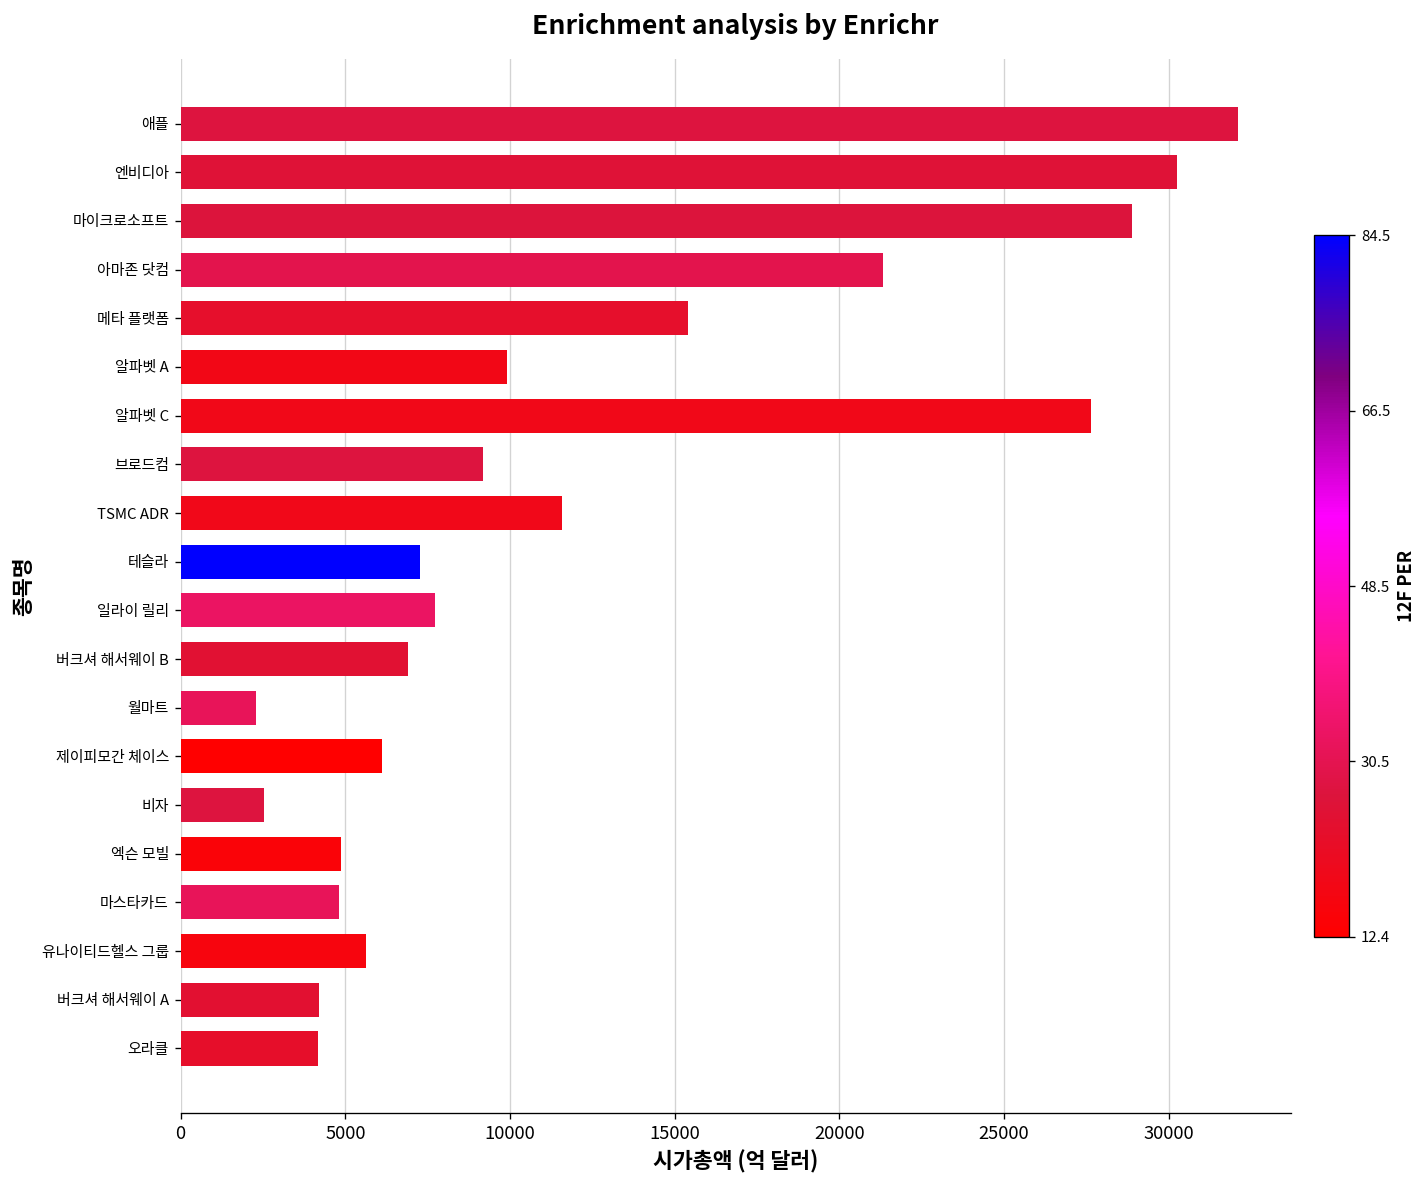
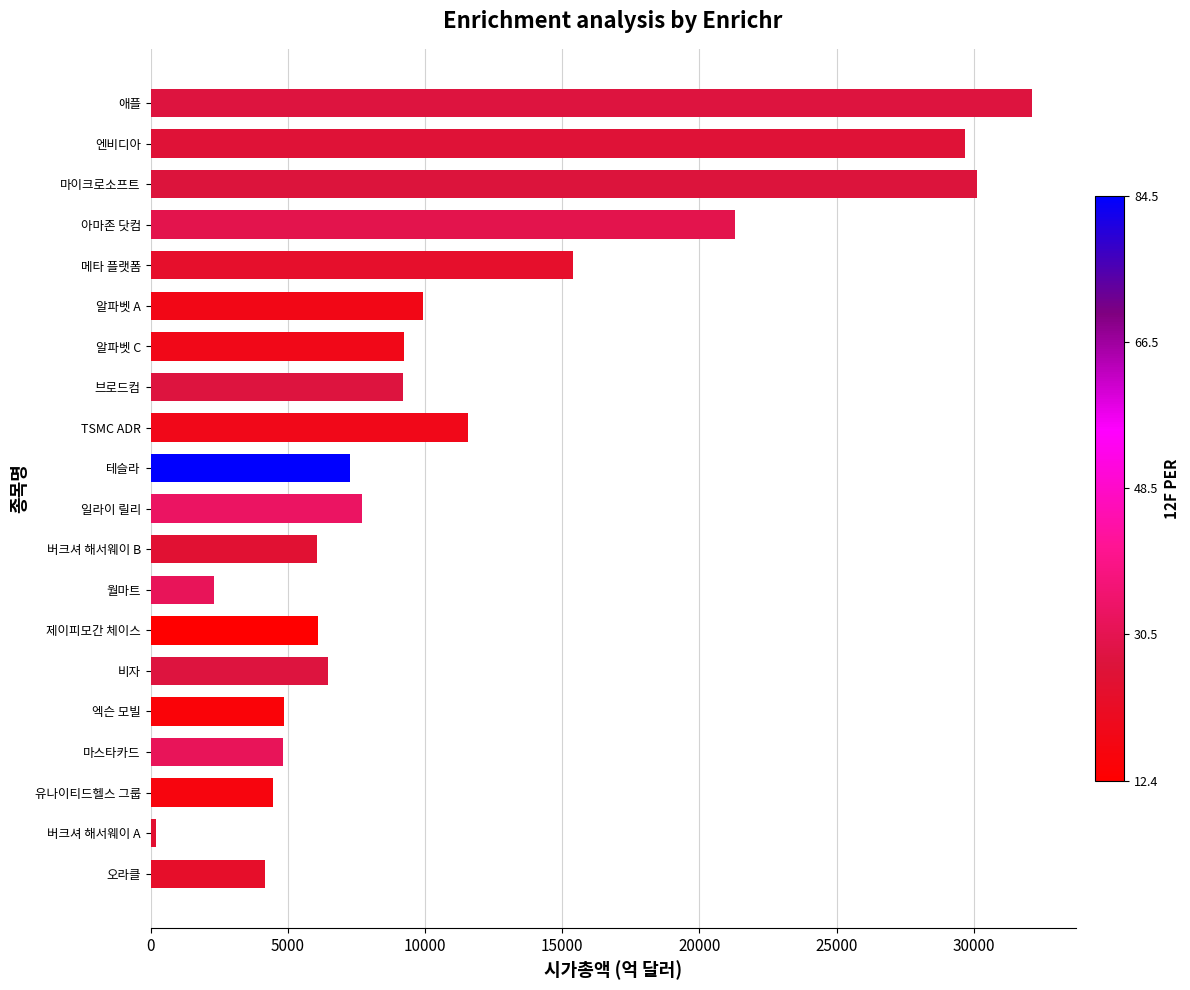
  {
    "애플": 32100,
-   "엔비디아": 30300,
-   "마이크로소프트": 28900,
+   "엔비디아": 29700,
+   "마이크로소프트": 30100,
    "아마존 닷컴": 21300,
    "메타 플랫폼": 15400,
    "알파벳 A": 9900,
-   "알파벳 C": 27600,
+   "알파벳 C": 9200,
    "브로드컴": 9200,
    "TSMC ADR": 11600,
    "테슬라": 7300,
    "일라이 릴리": 7700,
-   "버크셔 해서웨이 B": 6900,
+   "버크셔 해서웨이 B": 6100,
    "월마트": 2300,
    "제이피모간 체이스": 6100,
-   "비자": 2500,
+   "비자": 6500,
    "엑슨 모빌": 4900,
    "마스타카드": 4800,
-   "유나이티드헬스 그룹": 5600,
-   "버크셔 해서웨이 A": 4200,
+   "유나이티드헬스 그룹": 4500,
+   "버크셔 해서웨이 A": 200,
    "오라클": 4200
  }
